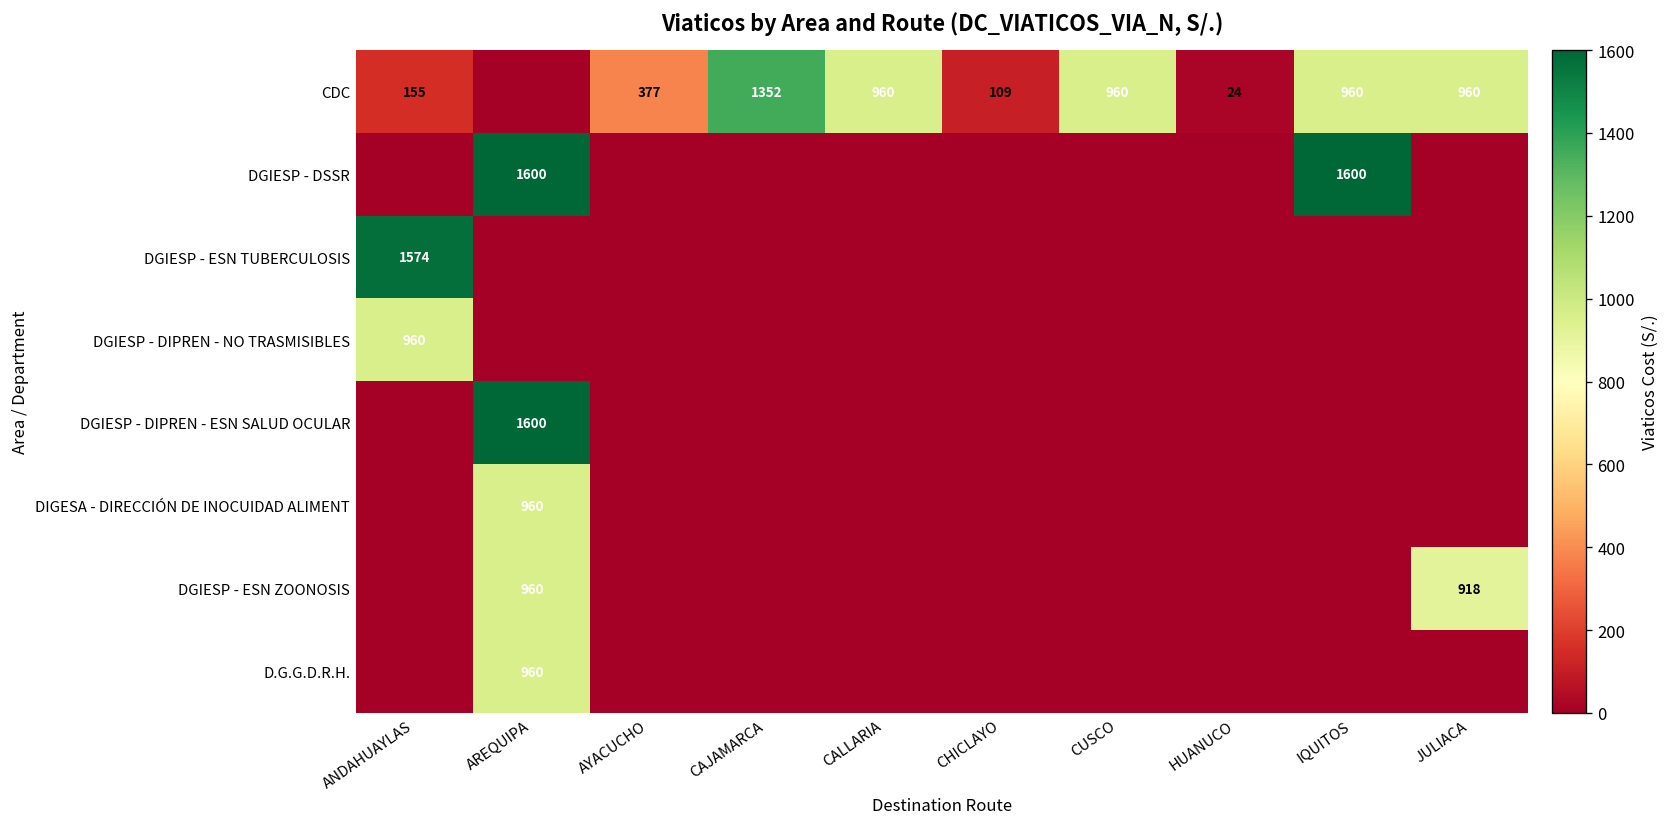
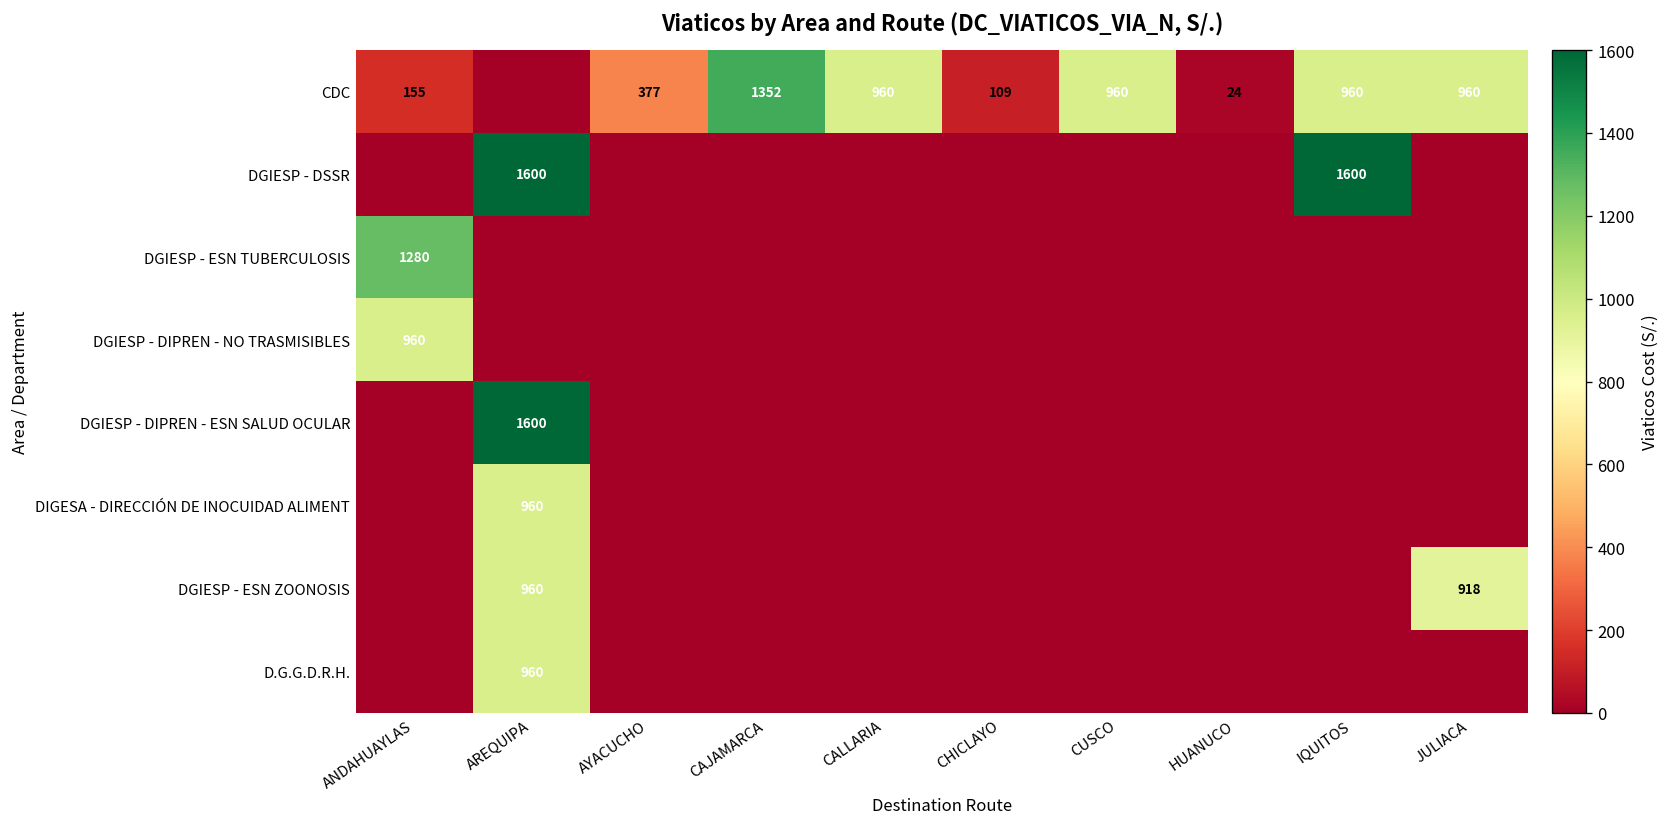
  {
    "CDC": {
      "ANDAHUAYLAS": 155,
      "AYACUCHO": 377,
      "CAJAMARCA": 1352,
      "CALLARIA": 960,
      "CHICLAYO": 109,
      "CUSCO": 960,
      "HUANUCO": 24,
      "IQUITOS": 960,
      "JULIACA": 960
    },
    "DGIESP - DSSR": {
      "AREQUIPA": 1600,
      "IQUITOS": 1600
    },
    "DGIESP - ESN TUBERCULOSIS": {
-     "ANDAHUAYLAS": 1574
+     "ANDAHUAYLAS": 1280
    },
    "DGIESP - DIPREN - NO TRASMISIBLES": {
      "ANDAHUAYLAS": 960
    },
    "DGIESP - DIPREN - ESN SALUD OCULAR": {
      "AREQUIPA": 1600
    },
    "DIGESA - DIRECCIÓN DE INOCUIDAD ALIMENT": {
      "AREQUIPA": 960
    },
    "DGIESP - ESN ZOONOSIS": {
      "AREQUIPA": 960,
      "JULIACA": 918
    },
    "D.G.G.D.R.H.": {
      "AREQUIPA": 960
    }
  }
